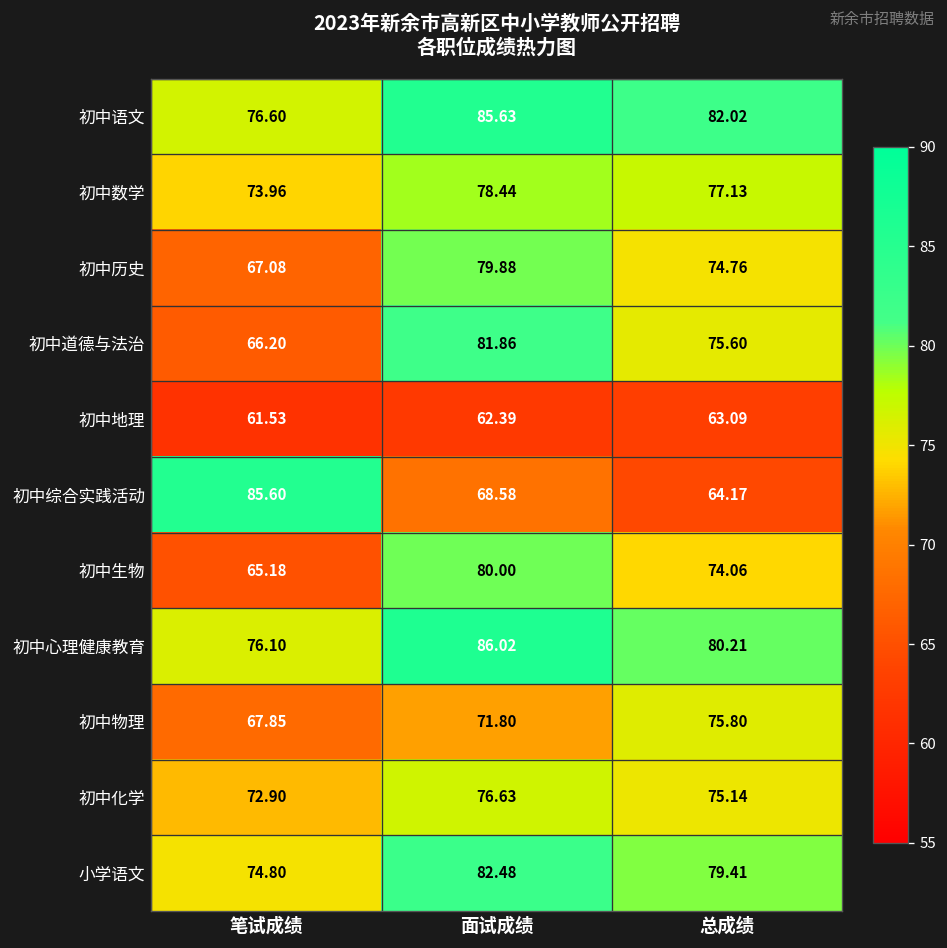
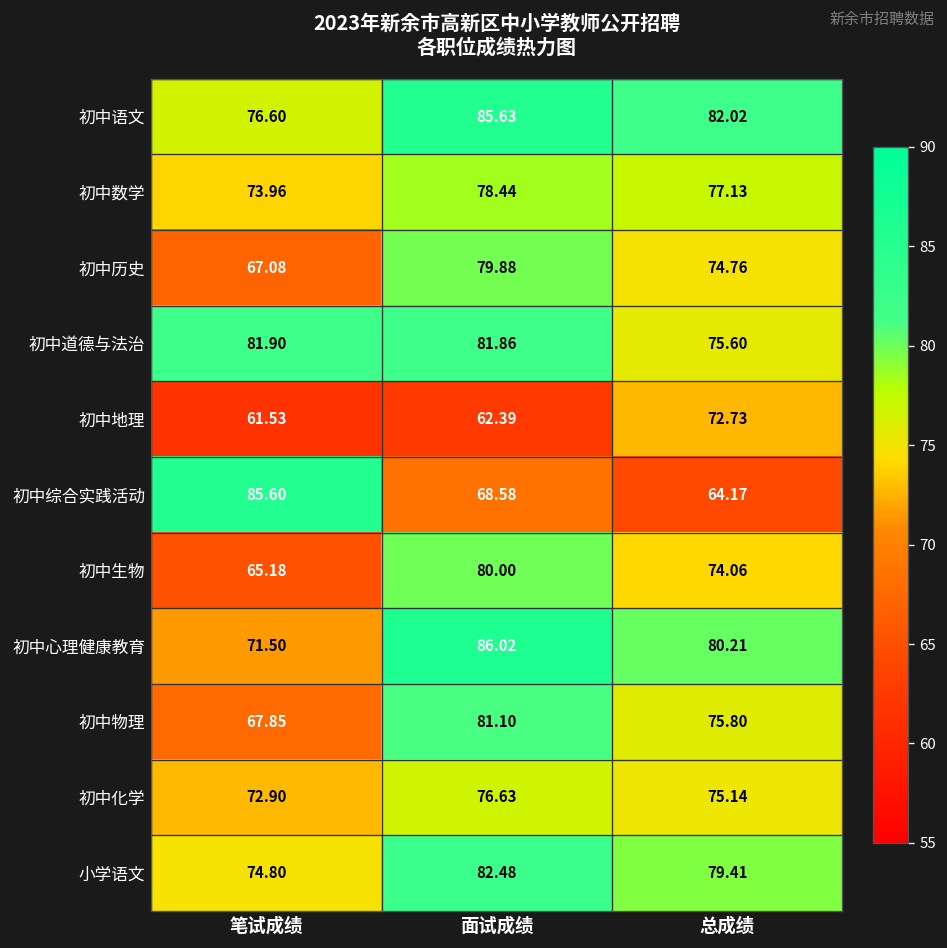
  {
    "初中语文": {
      "笔试成绩": 76.60,
      "面试成绩": 85.63,
      "总成绩": 82.02
    },
    "初中数学": {
      "笔试成绩": 73.96,
      "面试成绩": 78.44,
      "总成绩": 77.13
    },
    "初中历史": {
      "笔试成绩": 67.08,
      "面试成绩": 79.88,
      "总成绩": 74.76
    },
    "初中道德与法治": {
-     "笔试成绩": 66.20,
+     "笔试成绩": 81.90,
      "面试成绩": 81.86,
      "总成绩": 75.60
    },
    "初中地理": {
      "笔试成绩": 61.53,
      "面试成绩": 62.39,
-     "总成绩": 63.09
+     "总成绩": 72.73
    },
    "初中综合实践活动": {
      "笔试成绩": 85.60,
      "面试成绩": 68.58,
      "总成绩": 64.17
    },
    "初中生物": {
      "笔试成绩": 65.18,
      "面试成绩": 80.00,
      "总成绩": 74.06
    },
    "初中心理健康教育": {
-     "笔试成绩": 76.10,
+     "笔试成绩": 71.50,
      "面试成绩": 86.02,
      "总成绩": 80.21
    },
    "初中物理": {
      "笔试成绩": 67.85,
-     "面试成绩": 71.80,
+     "面试成绩": 81.10,
      "总成绩": 75.80
    },
    "初中化学": {
      "笔试成绩": 72.90,
      "面试成绩": 76.63,
      "总成绩": 75.14
    },
    "小学语文": {
      "笔试成绩": 74.80,
      "面试成绩": 82.48,
      "总成绩": 79.41
    }
  }
